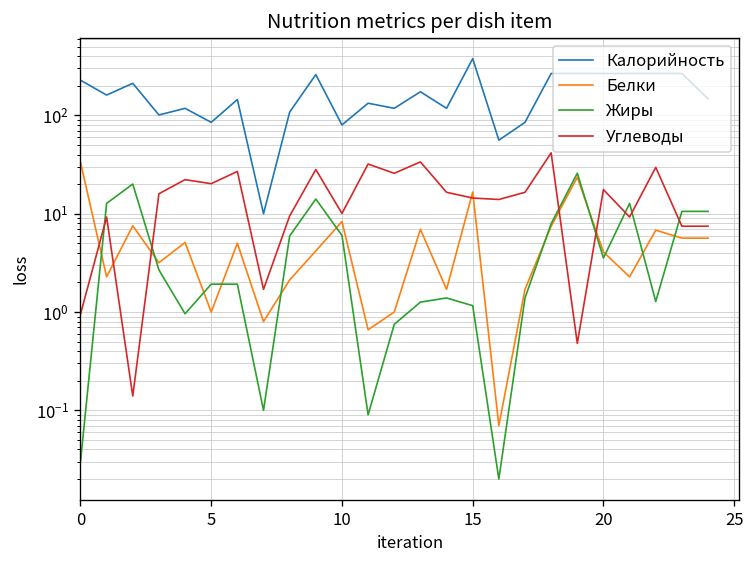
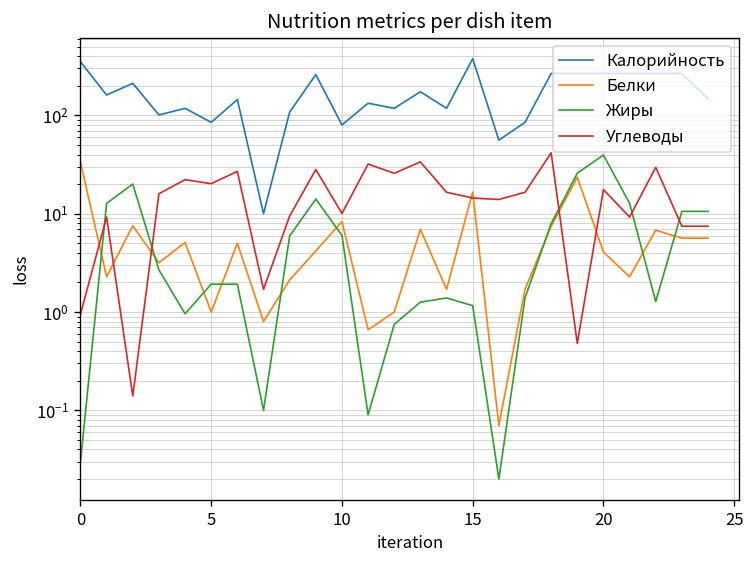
  {
    "Калорийность": {
-     "0": 230,
+     "0": 350,
      "5": 90,
      "10": 80,
      "15": 400
    },
    "Белки": {
      "0": 33,
      "5": 1.0,
      "10": 8,
      "15": 17,
      "20": 4
    },
    "Жиры": {
      "0": 0.030,
      "5": 1.9,
      "10": 6,
      "15": 1.2,
-     "20": 3.5
+     "20": 40
    },
    "Углеводы": {
      "0": 1.0,
      "5": 20,
      "10": 10,
      "15": 14,
      "20": 18
    }
  }
